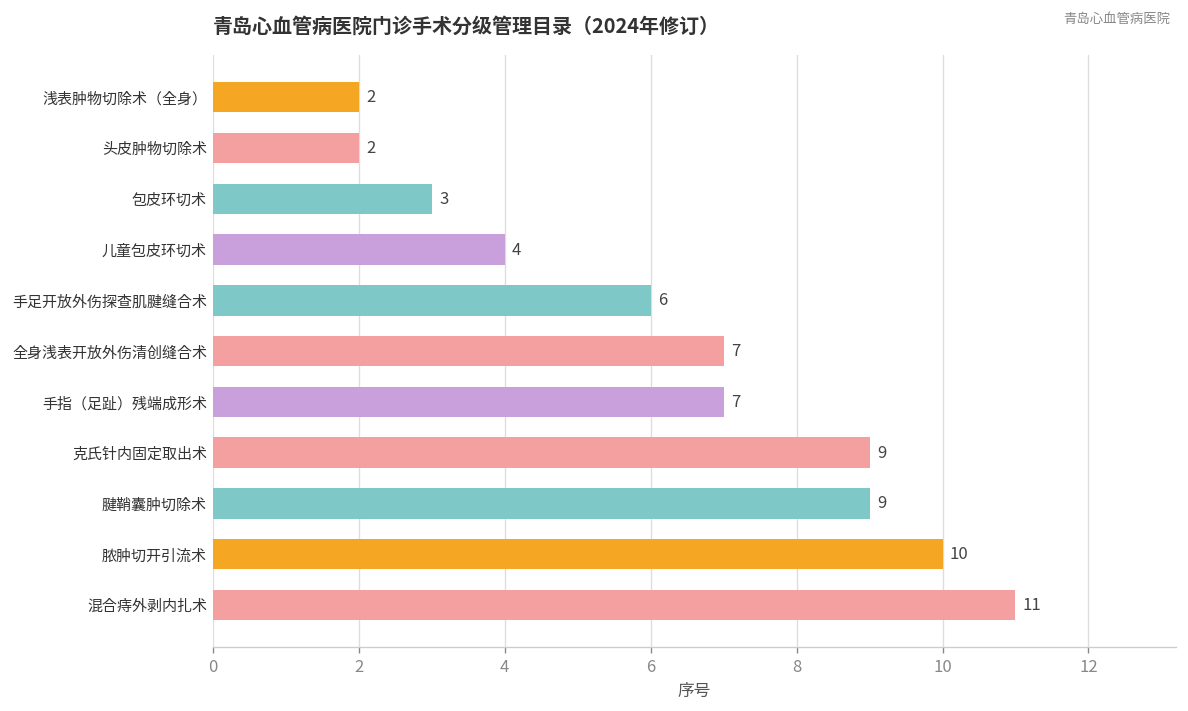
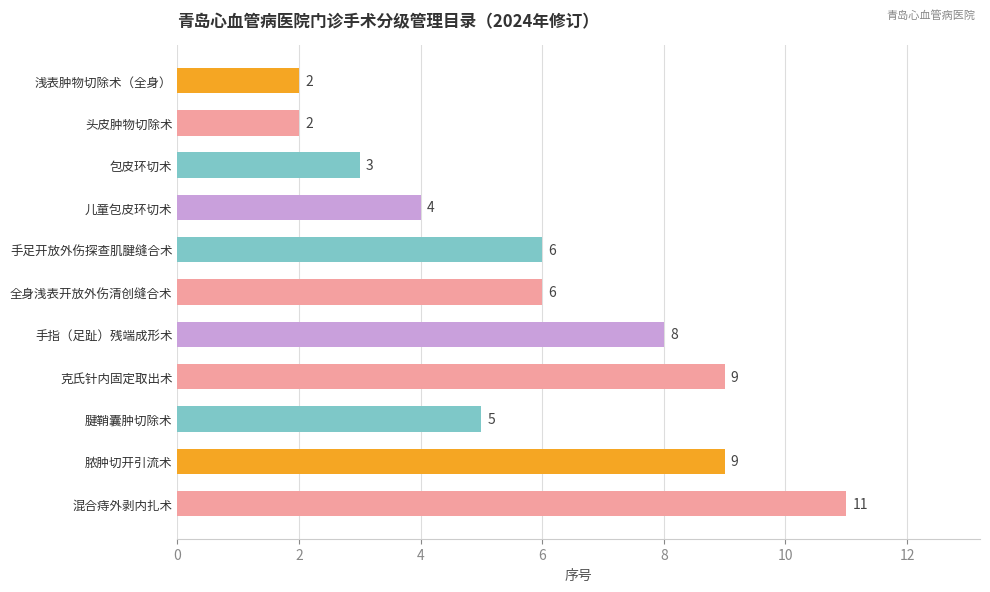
  {
    "浅表肿物切除术（全身）": 2,
    "头皮肿物切除术": 2,
    "包皮环切术": 3,
    "儿童包皮环切术": 4,
    "手足开放外伤探查肌腱缝合术": 6,
-   "全身浅表开放外伤清创缝合术": 7,
-   "手指（足趾）残端成形术": 7,
+   "全身浅表开放外伤清创缝合术": 6,
+   "手指（足趾）残端成形术": 8,
    "克氏针内固定取出术": 9,
-   "腱鞘囊肿切除术": 9,
-   "脓肿切开引流术": 10,
+   "腱鞘囊肿切除术": 5,
+   "脓肿切开引流术": 9,
    "混合痔外剥内扎术": 11
  }
